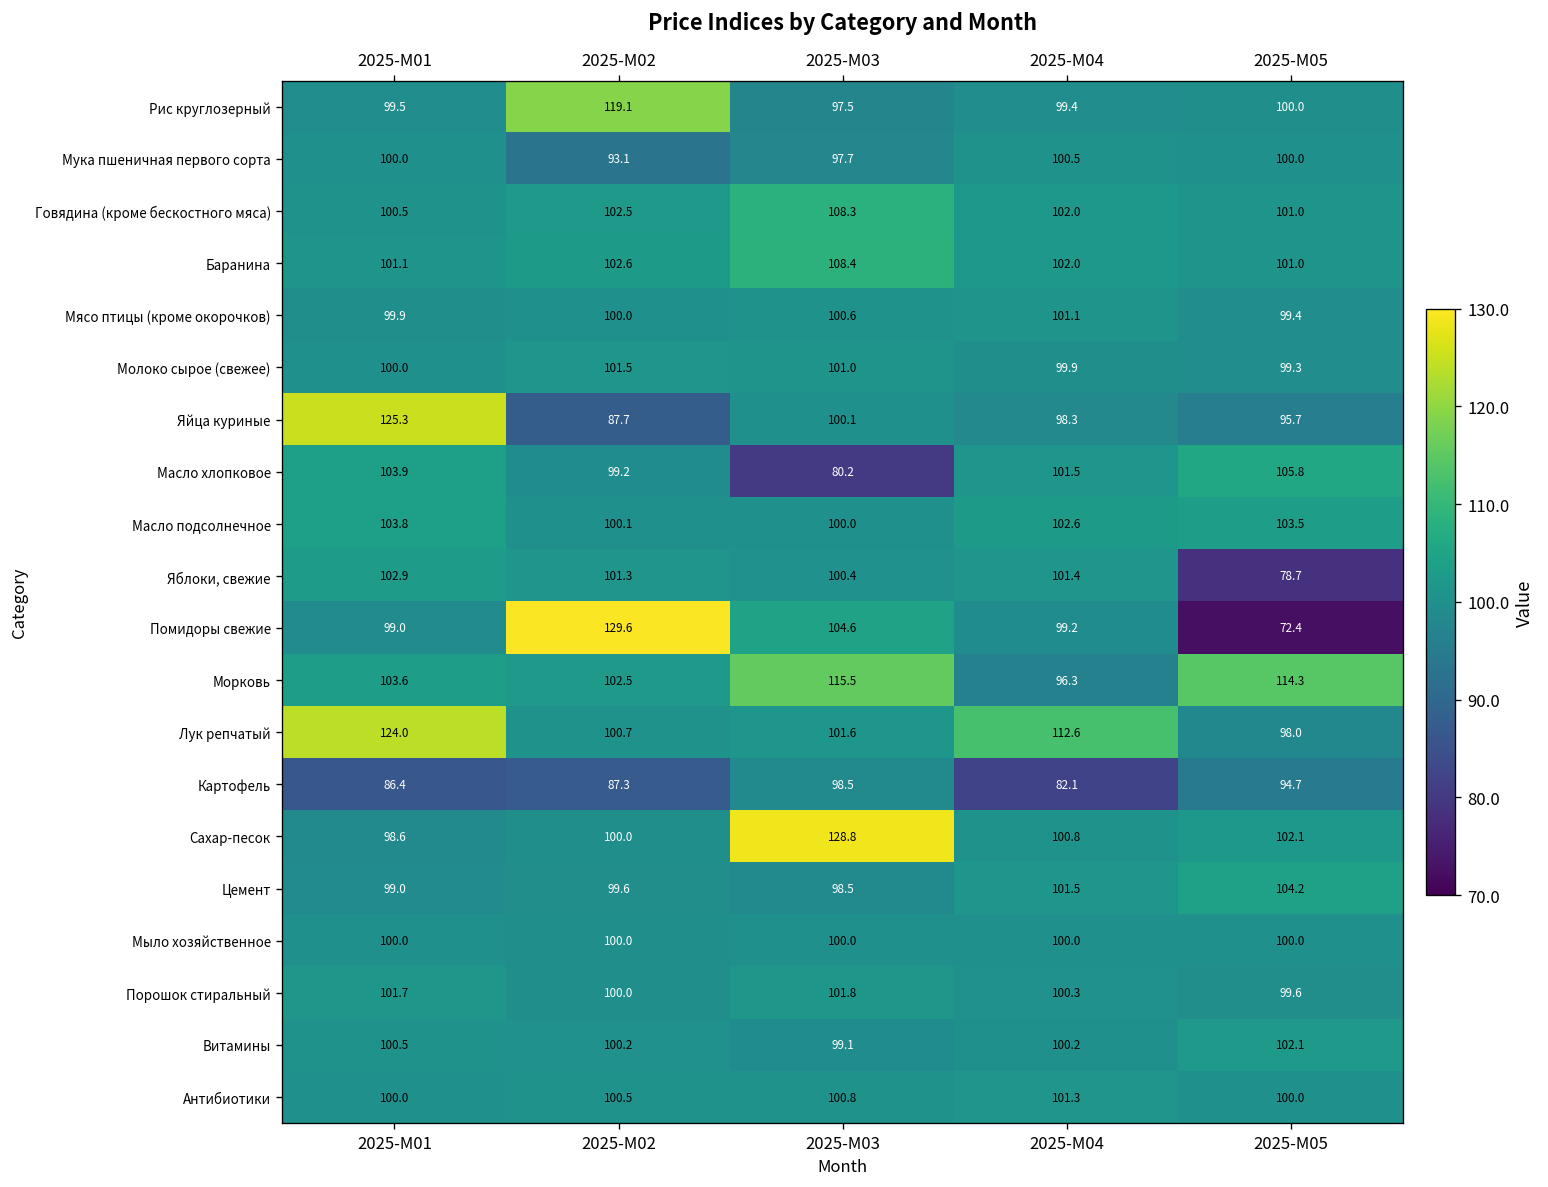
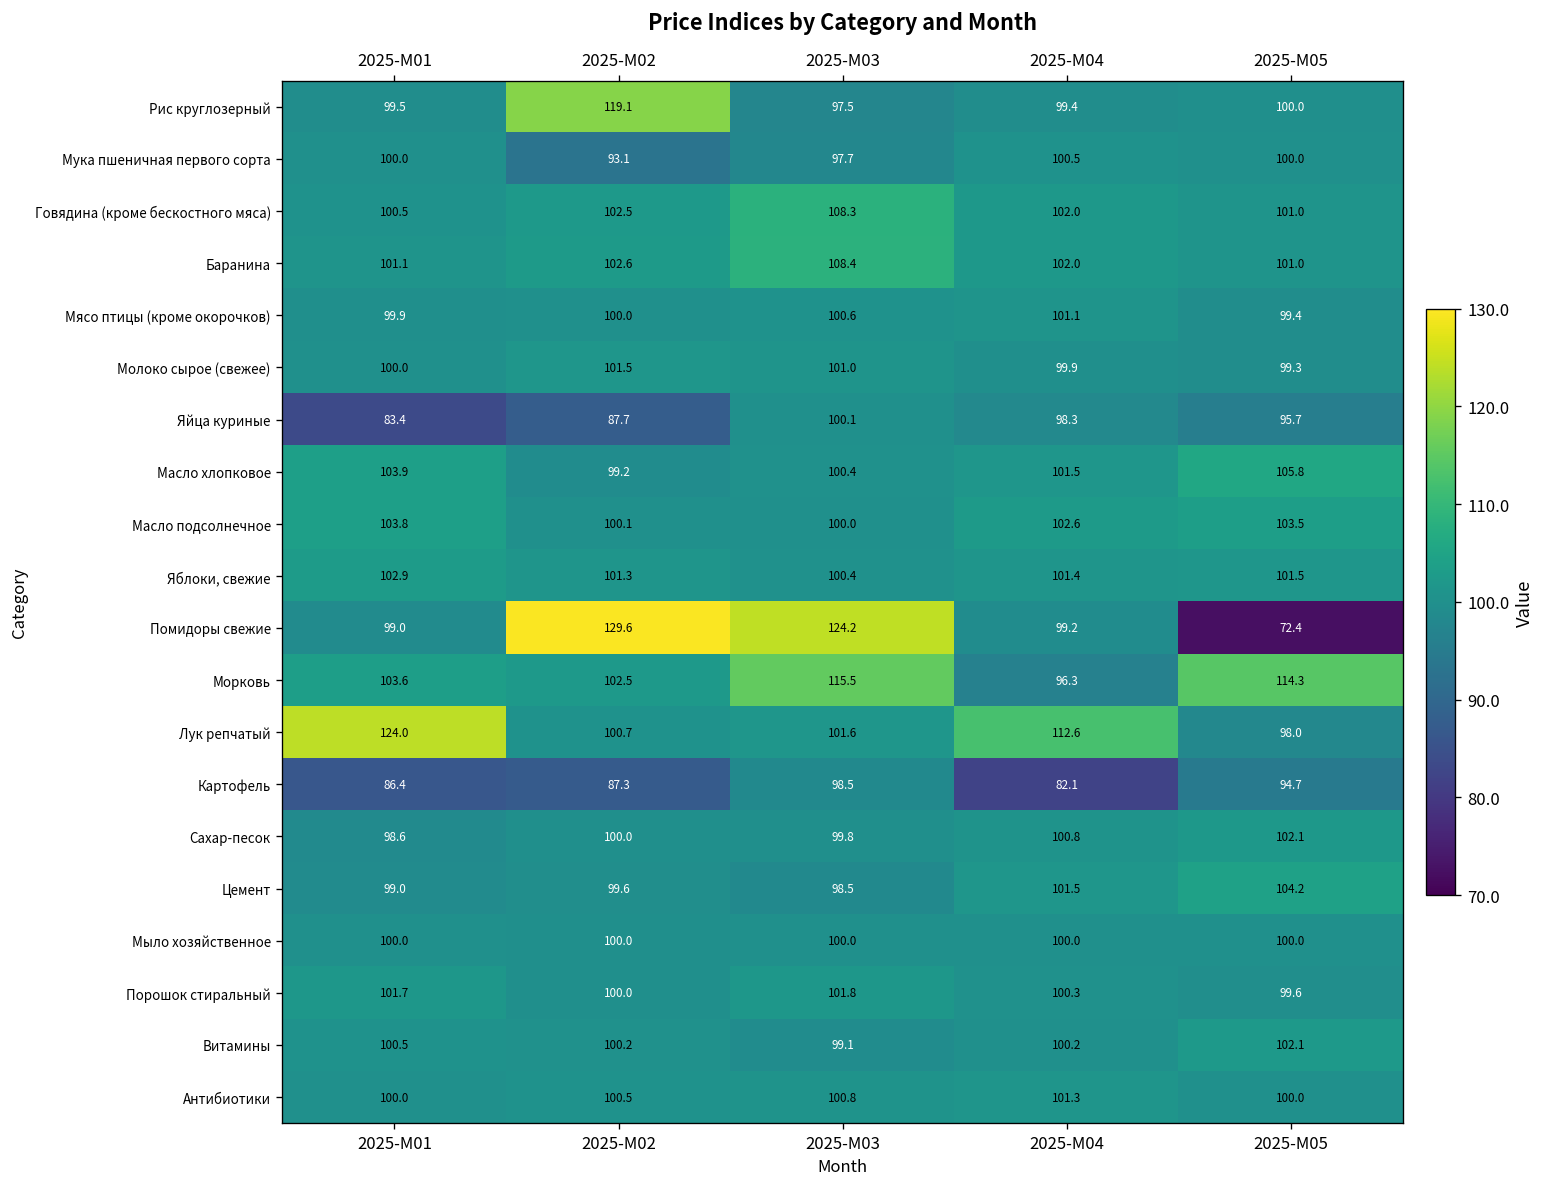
  {
    "Рис круглозерный": {
      "2025-М01": 99.5,
      "2025-М02": 119.1,
      "2025-М03": 97.5,
      "2025-М04": 99.4,
      "2025-М05": 100.0
    },
    "Мука пшеничная первого сорта": {
      "2025-М01": 100.0,
      "2025-М02": 93.1,
      "2025-М03": 97.7,
      "2025-М04": 100.5,
      "2025-М05": 100.0
    },
    "Говядина (кроме бескостного мяса)": {
      "2025-М01": 100.5,
      "2025-М02": 102.5,
      "2025-М03": 108.3,
      "2025-М04": 102.0,
      "2025-М05": 101.0
    },
    "Баранина": {
      "2025-М01": 101.1,
      "2025-М02": 102.6,
      "2025-М03": 108.4,
      "2025-М04": 102.0,
      "2025-М05": 101.0
    },
    "Мясо птицы (кроме окорочков)": {
      "2025-М01": 99.9,
      "2025-М02": 100.0,
      "2025-М03": 100.6,
      "2025-М04": 101.1,
      "2025-М05": 99.4
    },
    "Молоко сырое (свежее)": {
      "2025-М01": 100.0,
      "2025-М02": 101.5,
      "2025-М03": 101.0,
      "2025-М04": 99.9,
      "2025-М05": 99.3
    },
    "Яйца куриные": {
-     "2025-М01": 125.3,
+     "2025-М01": 83.4,
      "2025-М02": 87.7,
      "2025-М03": 100.1,
      "2025-М04": 98.3,
      "2025-М05": 95.7
    },
    "Масло хлопковое": {
      "2025-М01": 103.9,
      "2025-М02": 99.2,
-     "2025-М03": 80.2,
+     "2025-М03": 100.4,
      "2025-М04": 101.5,
      "2025-М05": 105.8
    },
    "Масло подсолнечное": {
      "2025-М01": 103.8,
      "2025-М02": 100.1,
      "2025-М03": 100.0,
      "2025-М04": 102.6,
      "2025-М05": 103.5
    },
    "Яблоки, свежие": {
      "2025-М01": 102.9,
      "2025-М02": 101.3,
      "2025-М03": 100.4,
      "2025-М04": 101.4,
-     "2025-М05": 78.7
+     "2025-М05": 101.5
    },
    "Помидоры свежие": {
      "2025-М01": 99.0,
      "2025-М02": 129.6,
-     "2025-М03": 104.6,
+     "2025-М03": 124.2,
      "2025-М04": 99.2,
      "2025-М05": 72.4
    },
    "Морковь": {
      "2025-М01": 103.6,
      "2025-М02": 102.5,
      "2025-М03": 115.5,
      "2025-М04": 96.3,
      "2025-М05": 114.3
    },
    "Лук репчатый": {
      "2025-М01": 124.0,
      "2025-М02": 100.7,
      "2025-М03": 101.6,
      "2025-М04": 112.6,
      "2025-М05": 98.0
    },
    "Картофель": {
      "2025-М01": 86.4,
      "2025-М02": 87.3,
      "2025-М03": 98.5,
      "2025-М04": 82.1,
      "2025-М05": 94.7
    },
    "Сахар-песок": {
      "2025-М01": 98.6,
      "2025-М02": 100.0,
-     "2025-М03": 128.8,
+     "2025-М03": 99.8,
      "2025-М04": 100.8,
      "2025-М05": 102.1
    },
    "Цемент": {
      "2025-М01": 99.0,
      "2025-М02": 99.6,
      "2025-М03": 98.5,
      "2025-М04": 101.5,
      "2025-М05": 104.2
    },
    "Мыло хозяйственное": {
      "2025-М01": 100.0,
      "2025-М02": 100.0,
      "2025-М03": 100.0,
      "2025-М04": 100.0,
      "2025-М05": 100.0
    },
    "Порошок стиральный": {
      "2025-М01": 101.7,
      "2025-М02": 100.0,
      "2025-М03": 101.8,
      "2025-М04": 100.3,
      "2025-М05": 99.6
    },
    "Витамины": {
      "2025-М01": 100.5,
      "2025-М02": 100.2,
      "2025-М03": 99.1,
      "2025-М04": 100.2,
      "2025-М05": 102.1
    },
    "Антибиотики": {
      "2025-М01": 100.0,
      "2025-М02": 100.5,
      "2025-М03": 100.8,
      "2025-М04": 101.3,
      "2025-М05": 100.0
    }
  }
